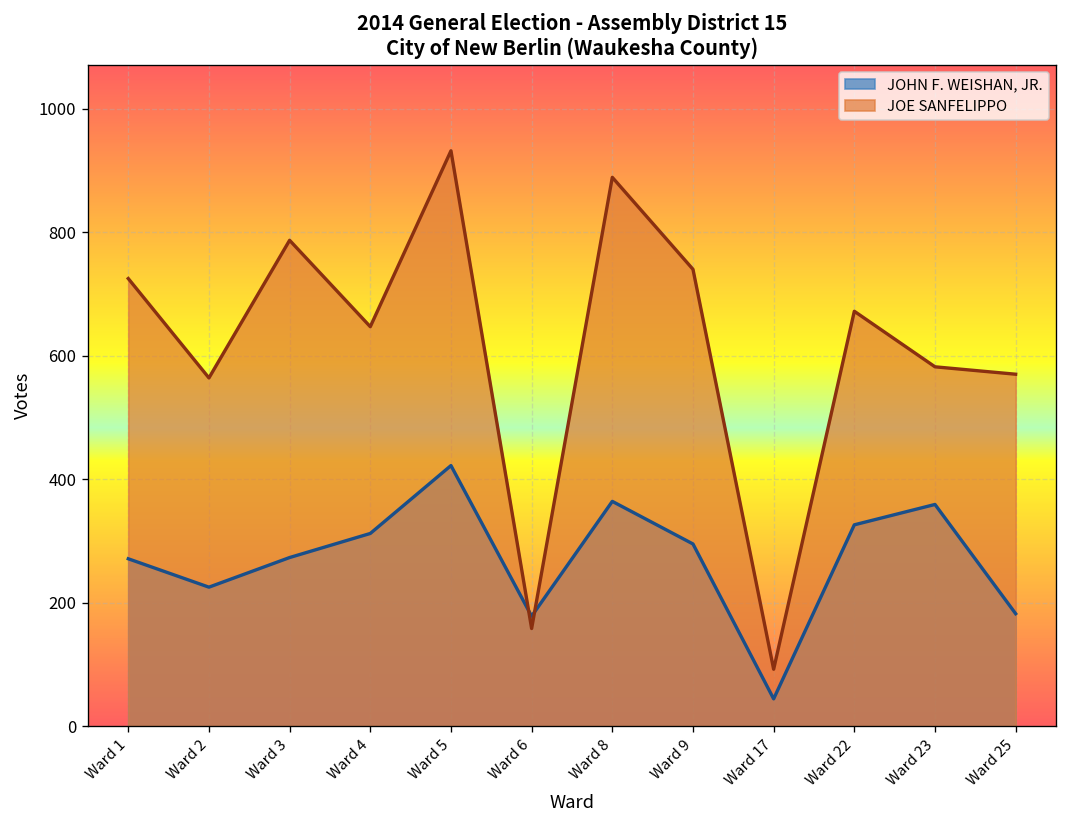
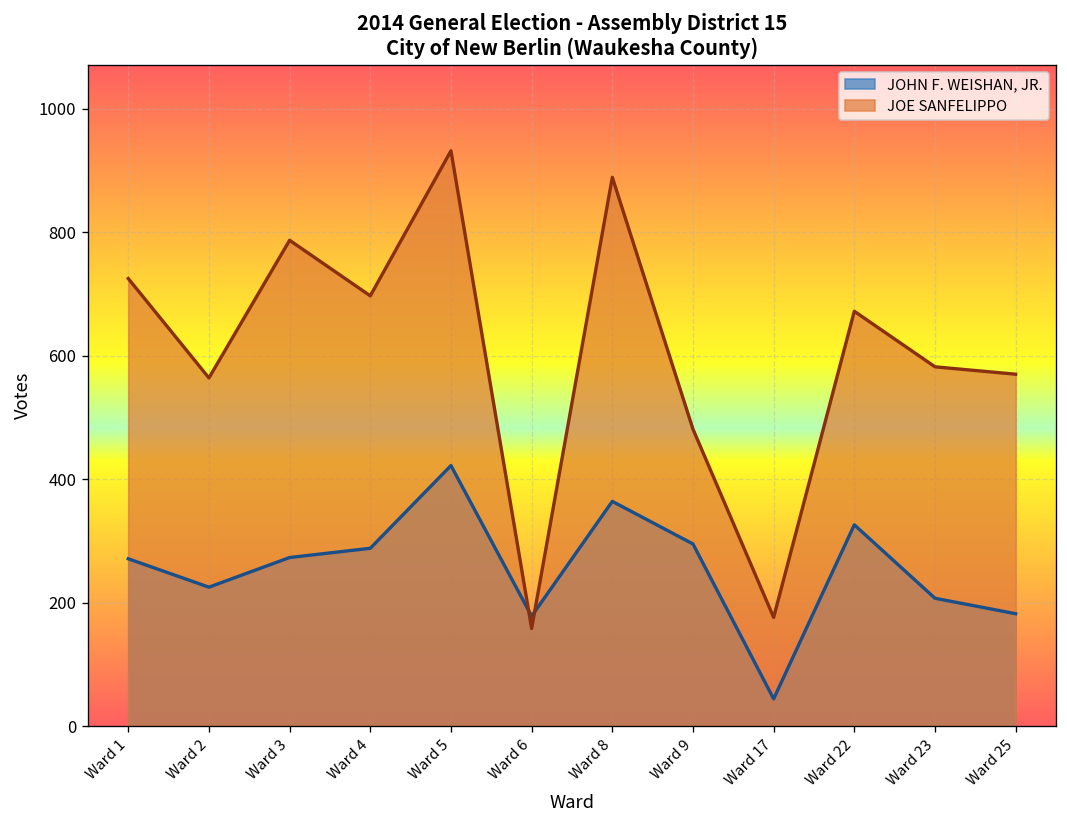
  {
    "JOHN F. WEISHAN, JR.": {
      "Ward 1": 270,
      "Ward 2": 230,
      "Ward 3": 270,
-     "Ward 4": 310,
+     "Ward 4": 290,
      "Ward 5": 420,
      "Ward 6": 180,
      "Ward 8": 360,
      "Ward 9": 300,
      "Ward 17": 40,
      "Ward 22": 330,
-     "Ward 23": 360,
+     "Ward 23": 210,
      "Ward 25": 180
    },
    "JOE SANFELIPPO": {
      "Ward 1": 730,
      "Ward 2": 560,
      "Ward 3": 790,
-     "Ward 4": 650,
+     "Ward 4": 700,
      "Ward 5": 930,
      "Ward 6": 160,
      "Ward 8": 890,
-     "Ward 9": 740,
-     "Ward 17": 90,
+     "Ward 9": 480,
+     "Ward 17": 180,
      "Ward 22": 670,
      "Ward 23": 580,
      "Ward 25": 570
    }
  }
